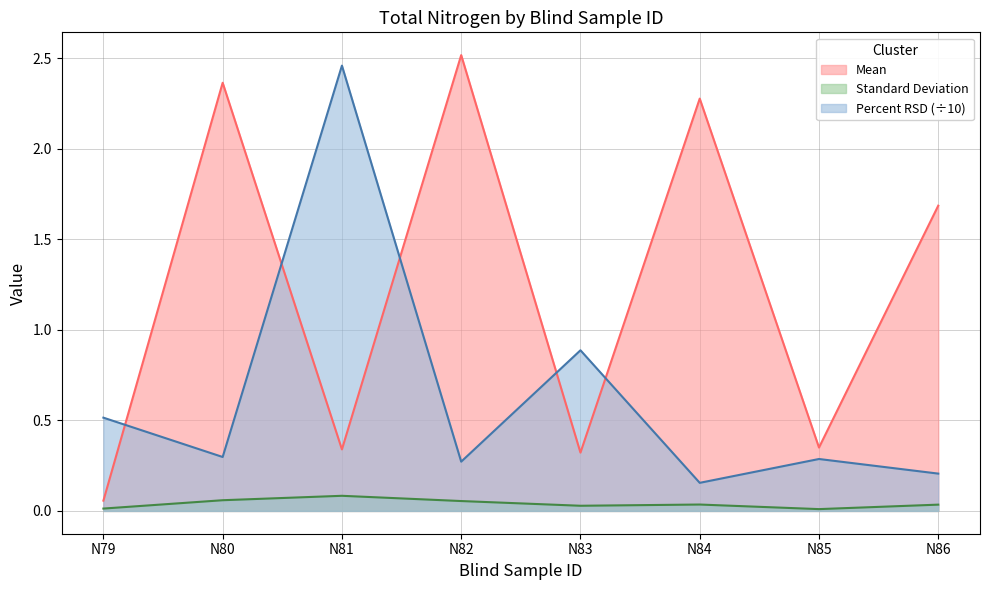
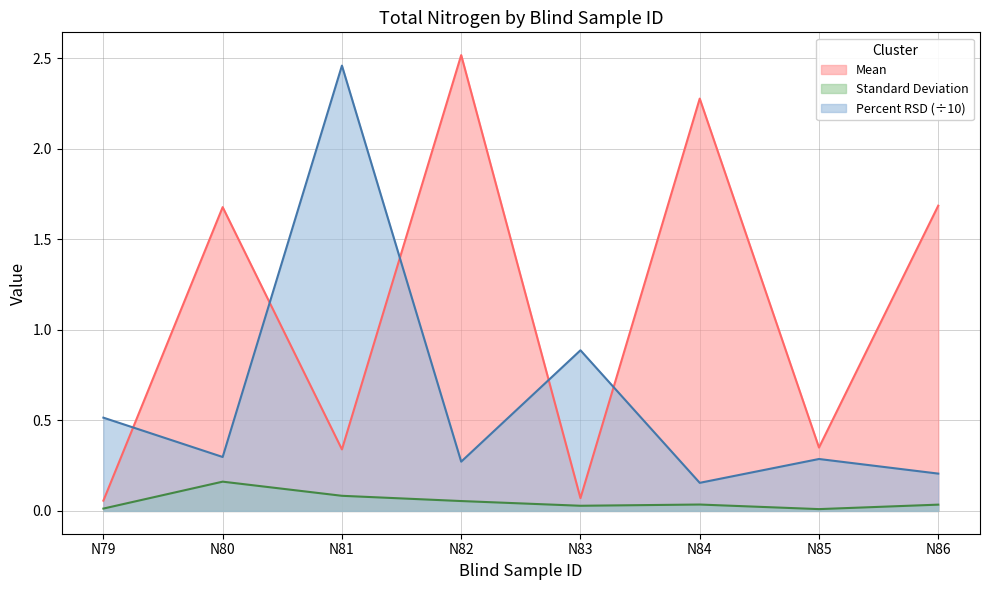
  {
    "Mean": {
      "N79": 0.06,
-     "N80": 2.37,
+     "N80": 1.68,
      "N81": 0.34,
      "N82": 2.52,
-     "N83": 0.32,
+     "N83": 0.07,
      "N84": 2.28,
      "N85": 0.35,
      "N86": 1.69
    },
    "Standard Deviation": {
      "N79": 0.01,
-     "N80": 0.06,
+     "N80": 0.16,
      "N81": 0.08,
      "N82": 0.05,
      "N83": 0.03,
      "N84": 0.04,
      "N85": 0.01,
      "N86": 0.03
    },
    "Percent RSD (÷10)": {
      "N79": 0.52,
      "N80": 0.30,
      "N81": 2.46,
      "N82": 0.27,
      "N83": 0.89,
      "N84": 0.16,
      "N85": 0.29,
      "N86": 0.21
    }
  }
